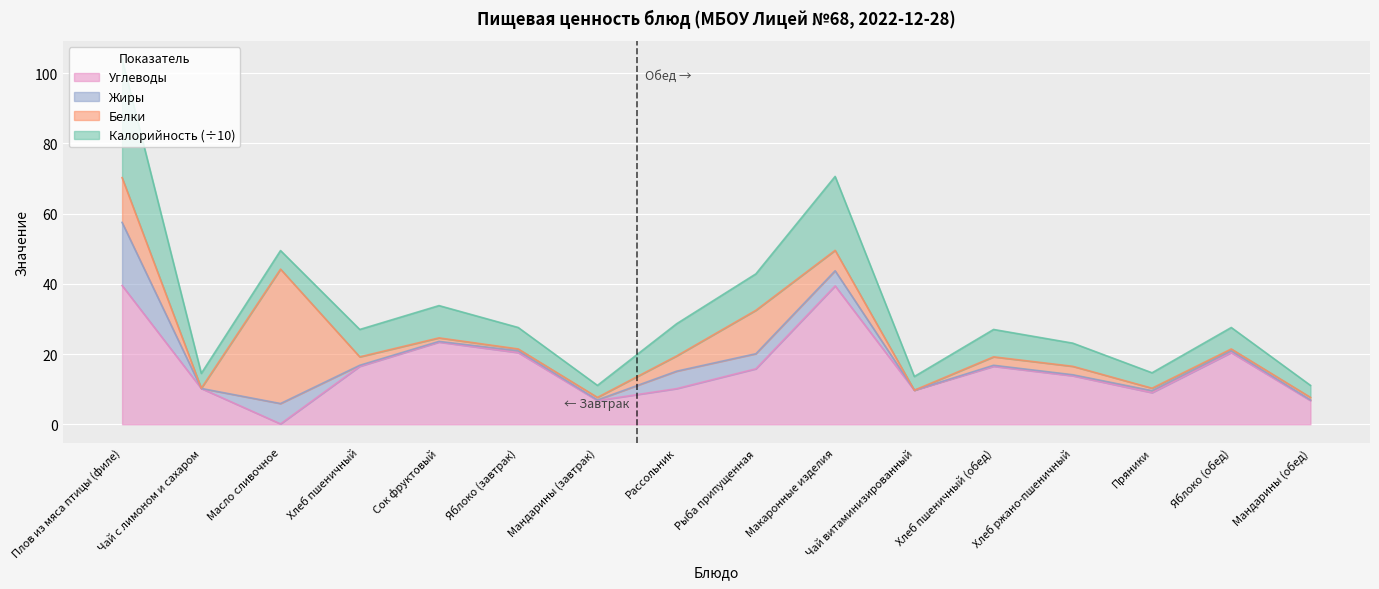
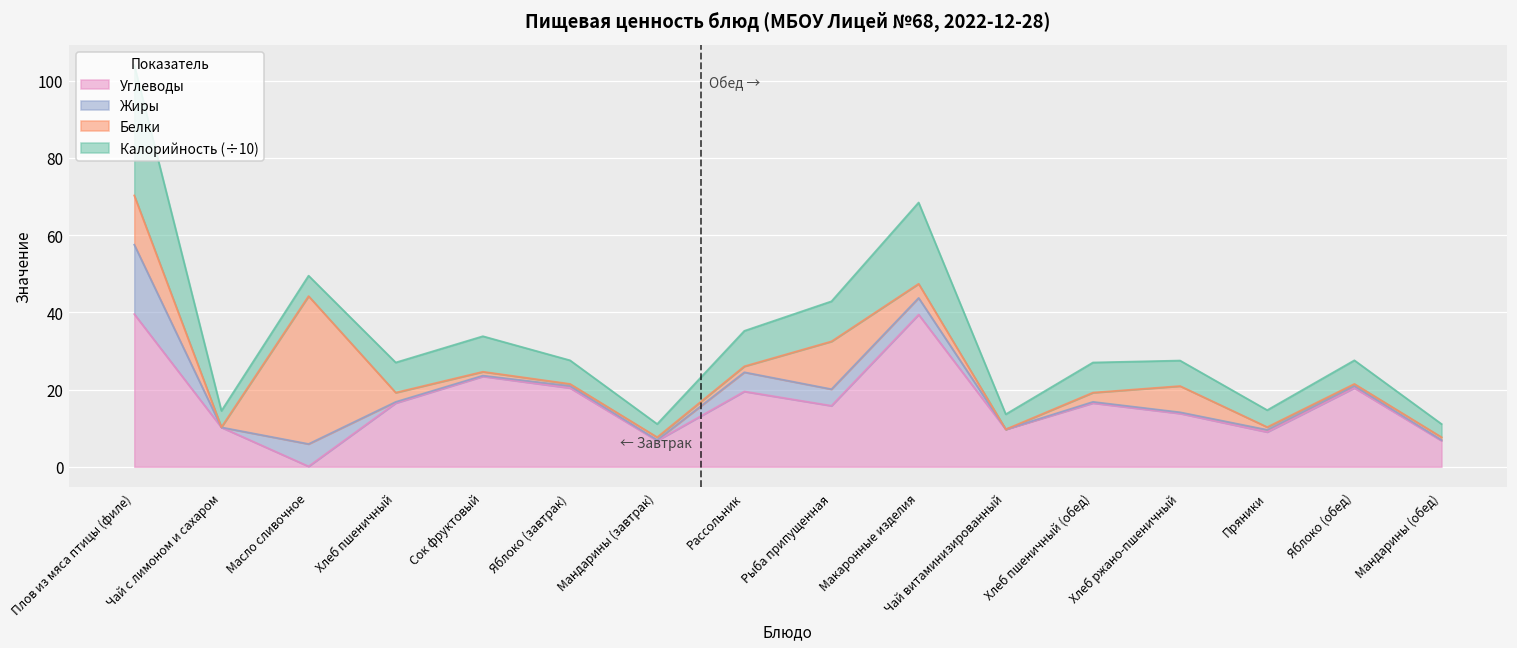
  {
    "Углеводы": {
      "Плов из мяса птицы (филе)": 40,
      "Масло сливочное": 0,
-     "Рассольник": 10,
+     "Рассольник": 20,
      "Рыба припущенная": 16,
      "Макаронные изделия": 39
    },
    "Белки": {
      "Плов из мяса птицы (филе)": 13,
      "Масло сливочное": 38,
      "Хлеб пшеничный": 2,
      "Сок фруктовый": 1,
-     "Рассольник": 4,
+     "Рассольник": 2,
      "Рыба припущенная": 12,
-     "Макаронные изделия": 6,
+     "Макаронные изделия": 4,
      "Хлеб пшеничный (обед)": 2,
-     "Хлеб ржано-пшеничный": 2
+     "Хлеб ржано-пшеничный": 7
    }
  }
